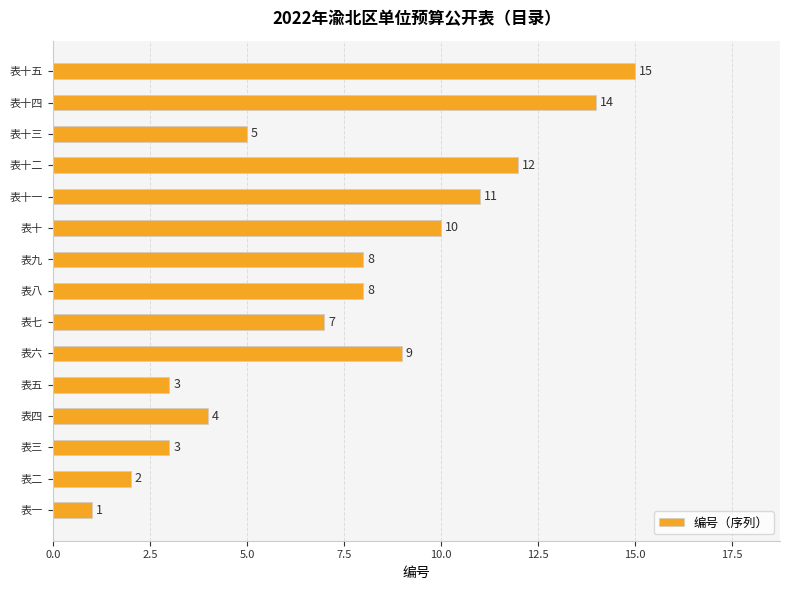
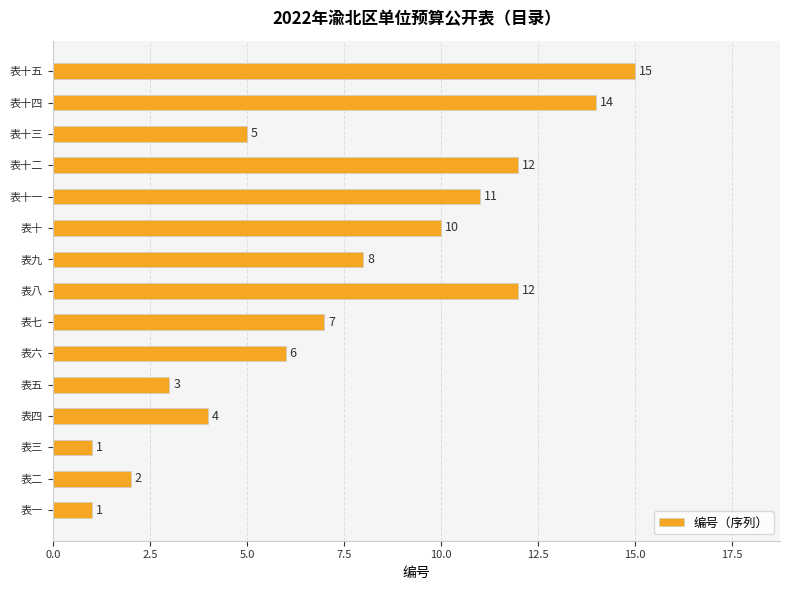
  {
    "表十五": 15,
    "表十四": 14,
    "表十三": 5,
    "表十二": 12,
    "表十一": 11,
    "表十": 10,
    "表九": 8,
-   "表八": 8,
+   "表八": 12,
    "表七": 7,
-   "表六": 9,
+   "表六": 6,
    "表五": 3,
    "表四": 4,
-   "表三": 3,
+   "表三": 1,
    "表二": 2,
    "表一": 1
  }
